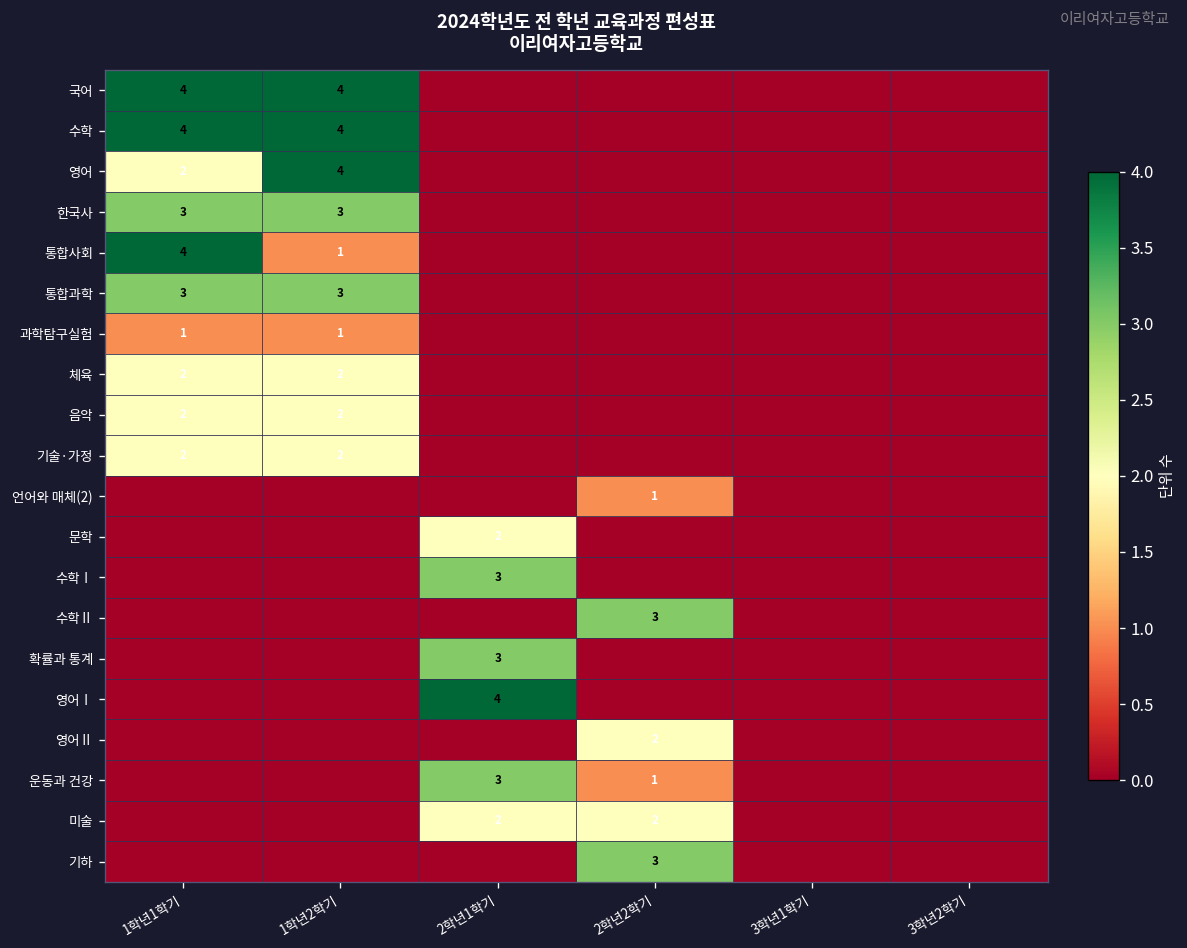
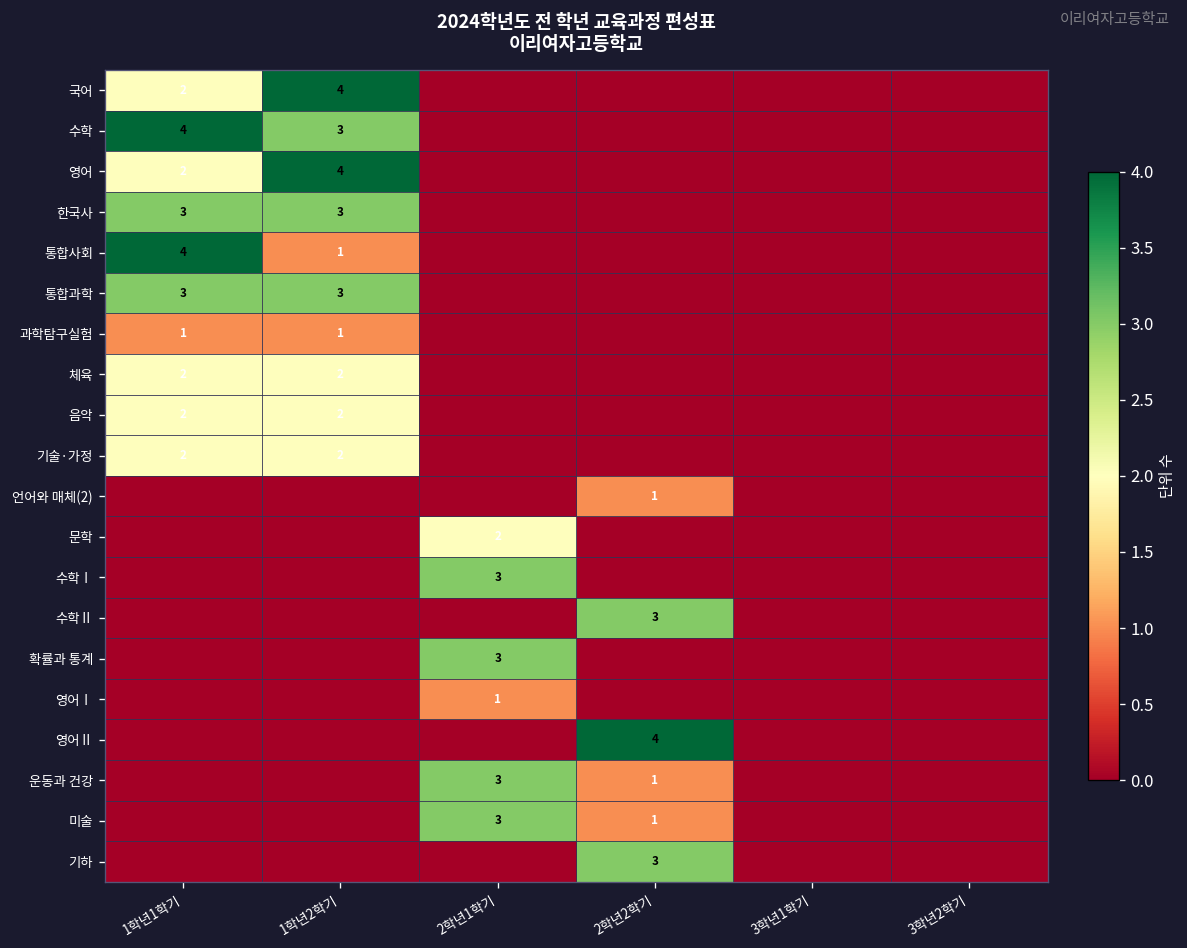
  {
    "국어": {
-     "1학년1학기": 4,
+     "1학년1학기": 2,
      "1학년2학기": 4
    },
    "수학": {
      "1학년1학기": 4,
-     "1학년2학기": 4
+     "1학년2학기": 3
    },
    "영어": {
      "1학년1학기": 2,
      "1학년2학기": 4
    },
    "한국사": {
      "1학년1학기": 3,
      "1학년2학기": 3
    },
    "통합사회": {
      "1학년1학기": 4,
      "1학년2학기": 1
    },
    "통합과학": {
      "1학년1학기": 3,
      "1학년2학기": 3
    },
    "과학탐구실험": {
      "1학년1학기": 1,
      "1학년2학기": 1
    },
    "체육": {
      "1학년1학기": 2,
      "1학년2학기": 2
    },
    "음악": {
      "1학년1학기": 2,
      "1학년2학기": 2
    },
    "기술·가정": {
      "1학년1학기": 2,
      "1학년2학기": 2
    },
    "언어와 매체(2)": {
      "2학년2학기": 1
    },
    "문학": {
      "2학년1학기": 2
    },
    "수학Ⅰ": {
      "2학년1학기": 3
    },
    "수학Ⅱ": {
      "2학년2학기": 3
    },
    "확률과 통계": {
      "2학년1학기": 3
    },
    "영어Ⅰ": {
-     "2학년1학기": 4
+     "2학년1학기": 1
    },
    "영어Ⅱ": {
-     "2학년2학기": 2
+     "2학년2학기": 4
    },
    "운동과 건강": {
      "2학년1학기": 3,
      "2학년2학기": 1
    },
    "미술": {
-     "2학년1학기": 2,
-     "2학년2학기": 2
+     "2학년1학기": 3,
+     "2학년2학기": 1
    },
    "기하": {
      "2학년2학기": 3
    }
  }
